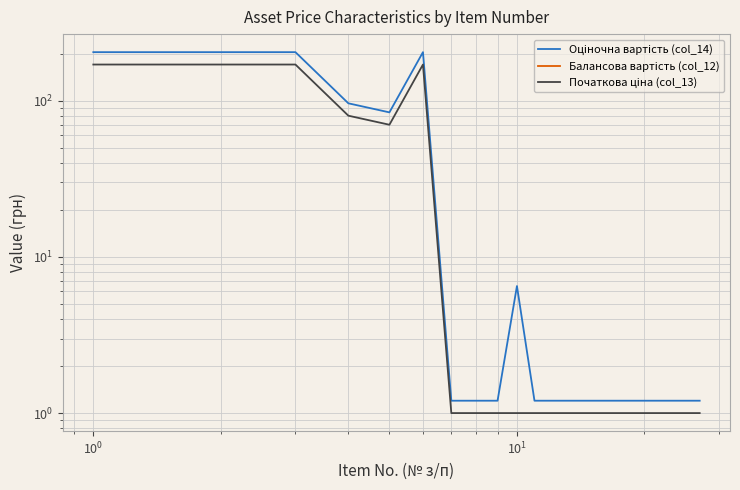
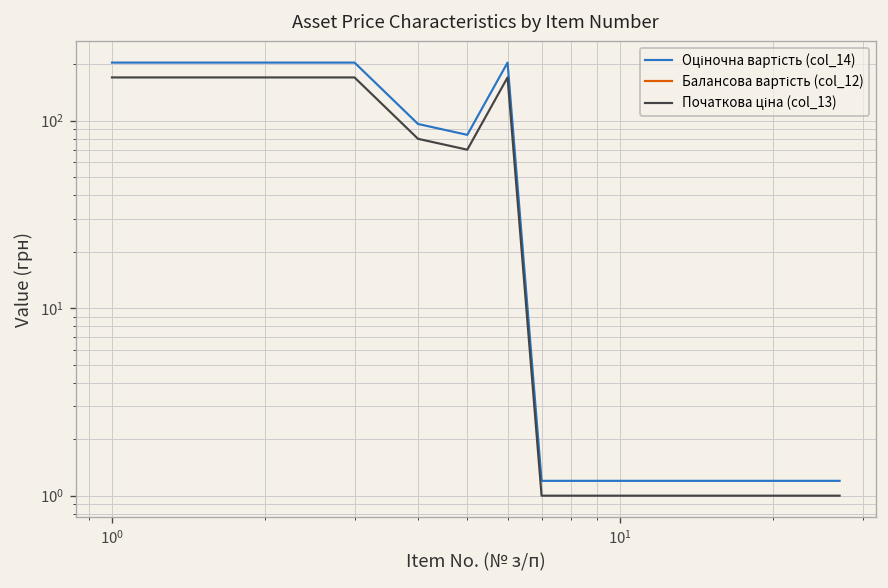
  {
    "Оціночна вартість (col_14)": {
      "10^0": 200,
-     "10^1": 6.5
+     "10^1": 1.2
    },
    "Початкова ціна (col_13)": {
      "10^0": 170,
      "10^1": 1.0
    }
  }
